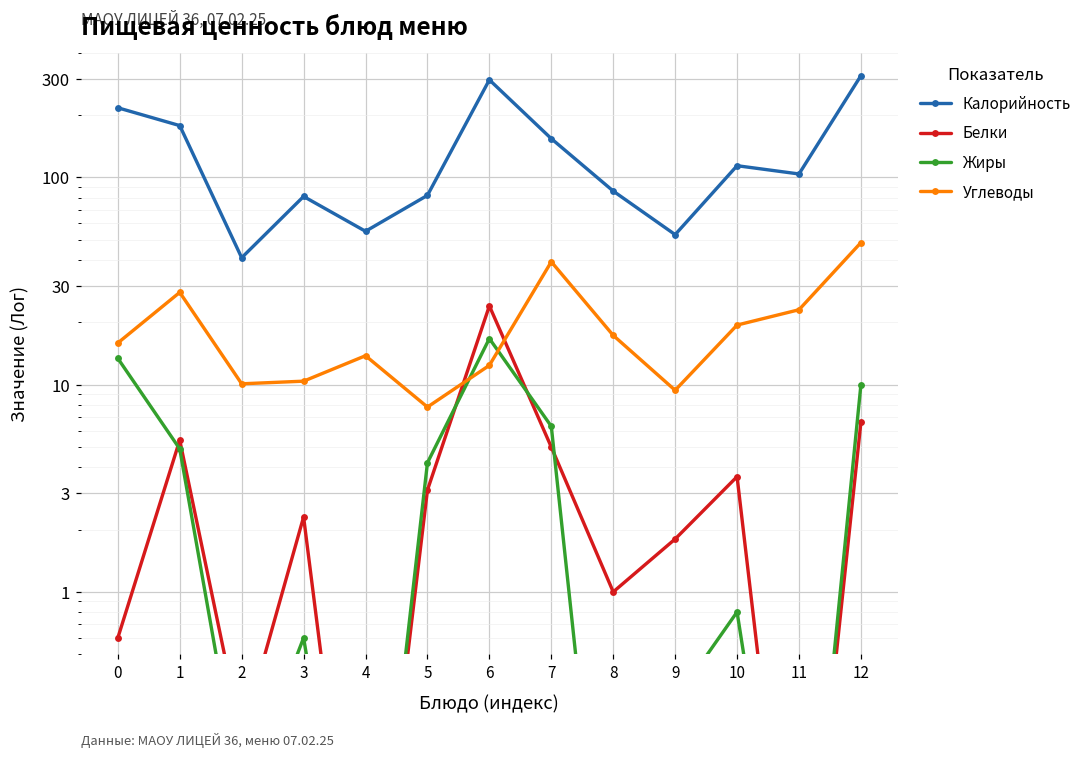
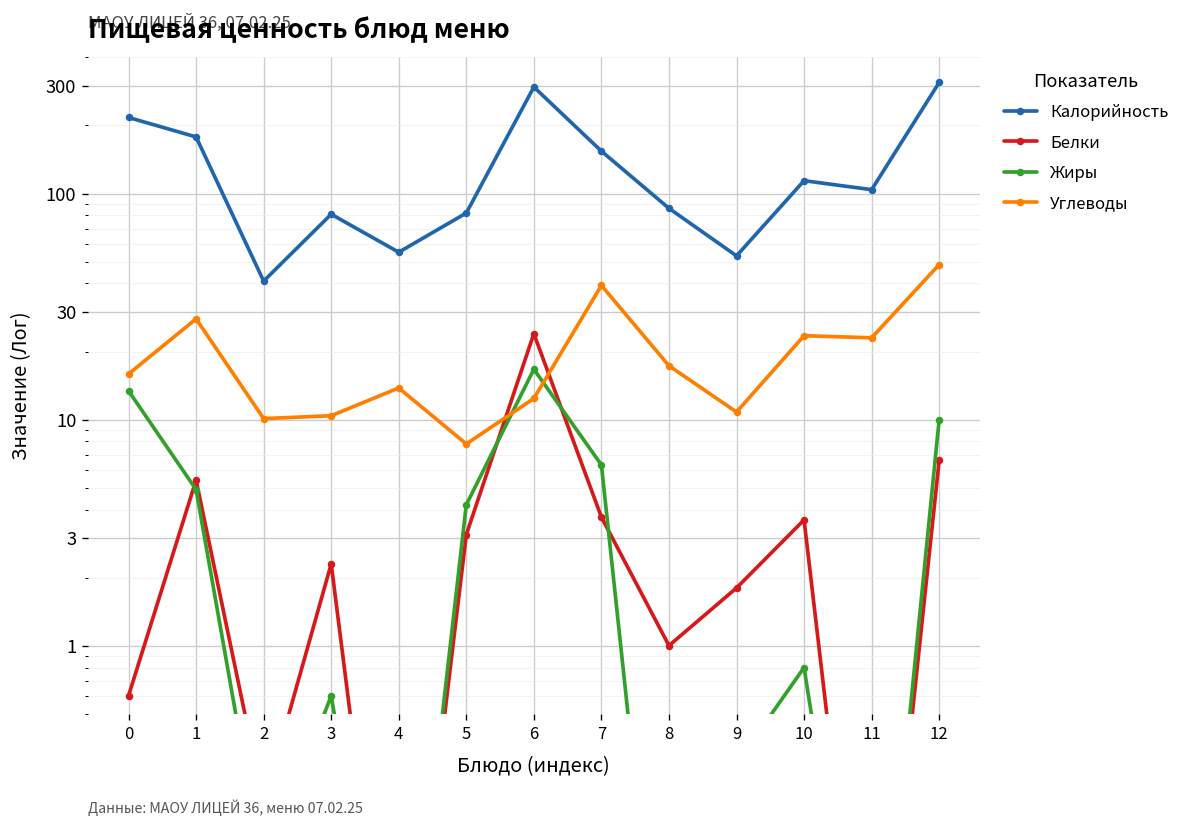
  {
    "Калорийность": {
      "0": 220,
      "1": 180,
      "2": 41,
      "3": 81,
      "4": 55,
      "5": 80,
      "6": 300,
      "7": 150,
      "8": 90,
      "9": 53,
      "10": 110,
      "11": 100,
      "12": 310
    },
    "Белки": {
      "0": 0.6,
      "1": 5.4,
      "3": 2.3,
      "5": 3.1,
      "6": 24,
-     "7": 5.0,
+     "7": 3.7,
      "8": 1.0,
      "9": 1.8,
      "10": 3.6,
      "12": 6.6
    },
    "Жиры": {
      "0": 13,
      "1": 4.9,
      "3": 0.6,
      "5": 4.2,
      "6": 17,
      "7": 6.3,
      "10": 0.8,
      "12": 10
    },
    "Углеводы": {
      "0": 16,
      "1": 28,
      "2": 10,
      "3": 10,
      "4": 14,
      "5": 8,
      "6": 12,
      "7": 39,
      "8": 17,
-     "9": 9,
-     "10": 19,
+     "9": 11,
+     "10": 24,
      "11": 23,
      "12": 49
    }
  }
